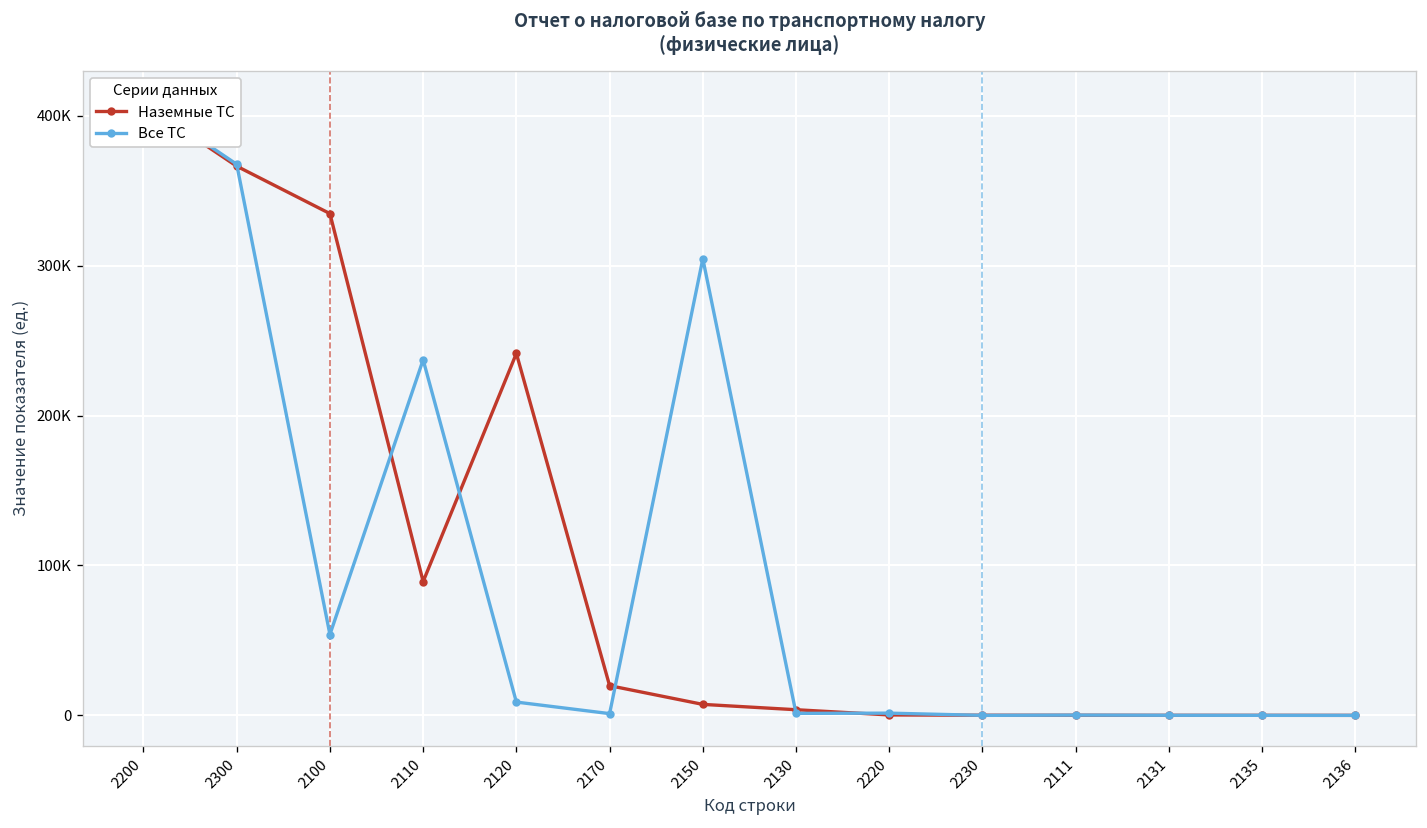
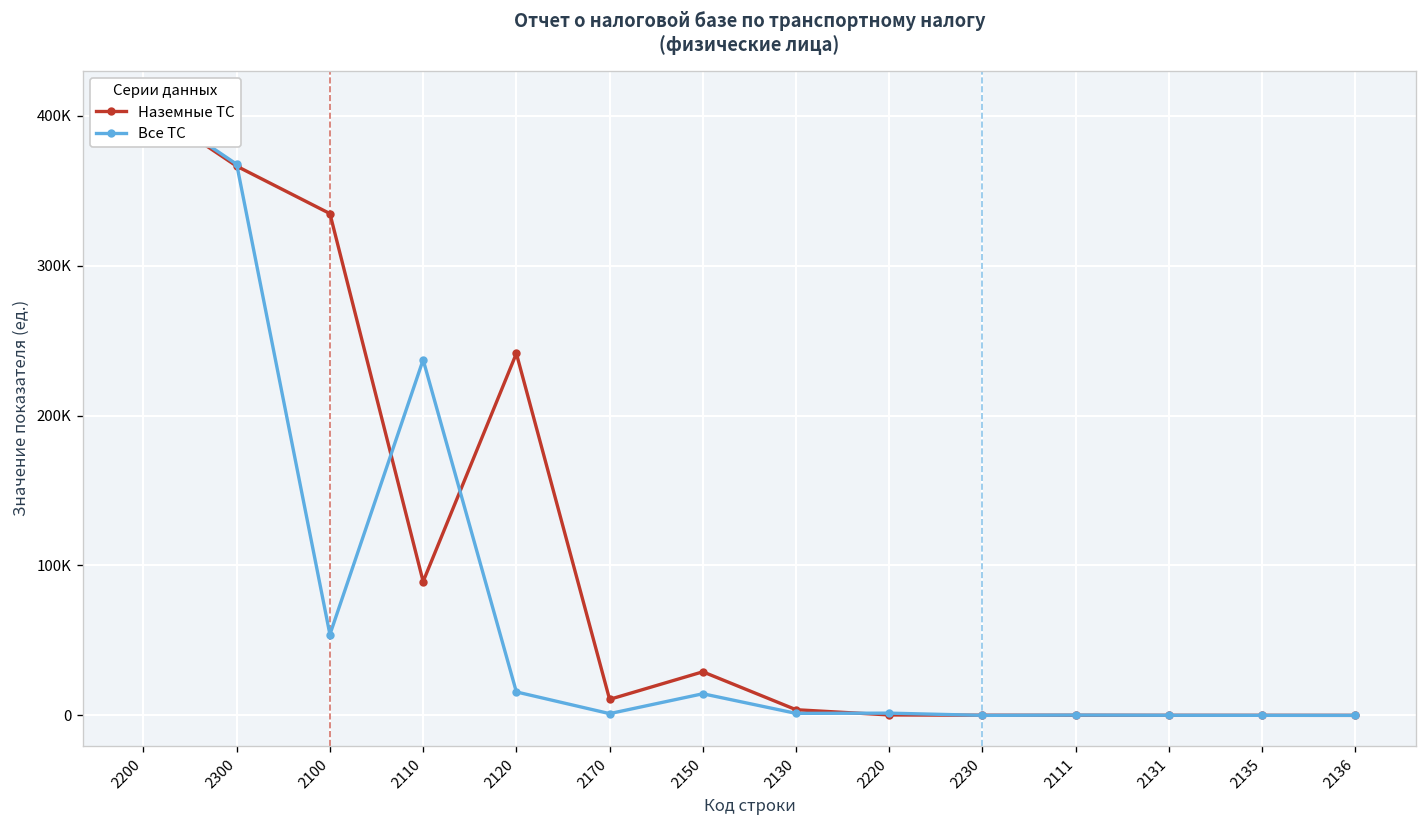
  {
    "Наземные ТС": {
      "2100": 335000,
      "2110": 89000,
      "2120": 241000,
-     "2170": 20000,
-     "2150": 7000,
+     "2170": 11000,
+     "2150": 29000,
      "2130": 4000
    },
    "Все ТС": {
      "2100": 54000,
      "2110": 237000,
-     "2120": 9000,
+     "2120": 16000,
      "2170": 1000,
-     "2150": 305000,
+     "2150": 14000,
      "2130": 1000
    }
  }
